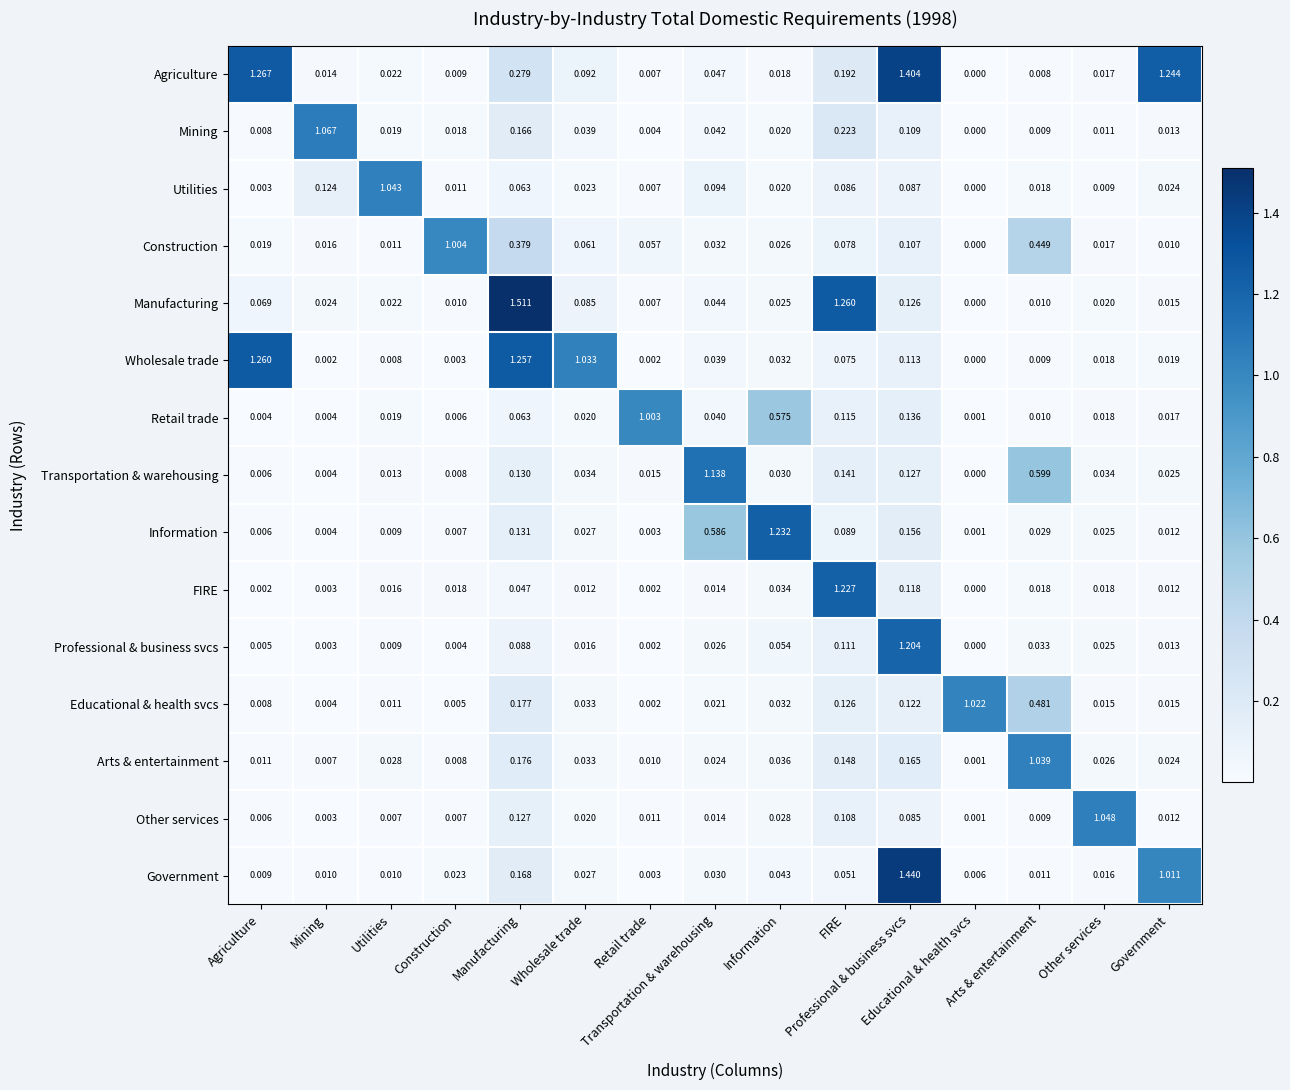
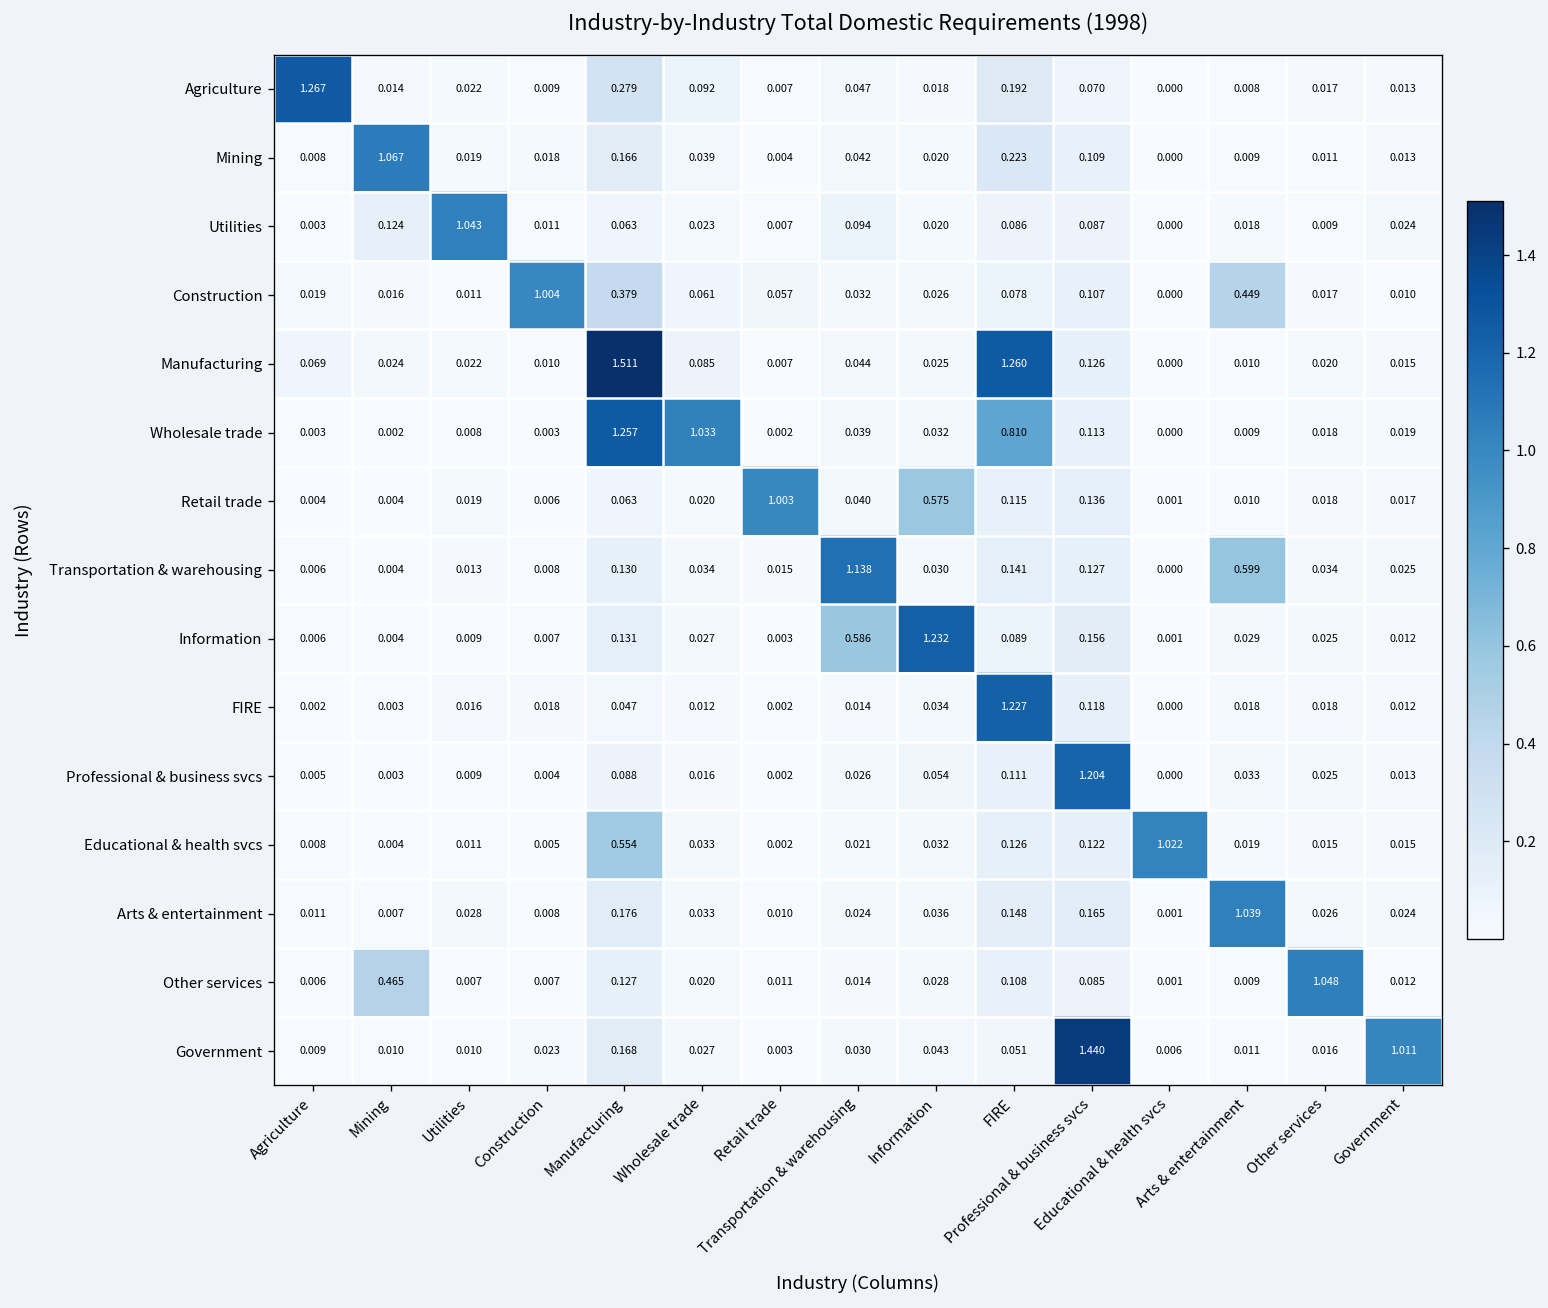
  {
    "Agriculture": {
      "Agriculture": 1.267,
      "Mining": 0.014,
      "Utilities": 0.022,
      "Construction": 0.009,
      "Manufacturing": 0.279,
      "Wholesale trade": 0.092,
      "Retail trade": 0.007,
      "Transportation & warehousing": 0.047,
      "Information": 0.018,
      "FIRE": 0.192,
-     "Professional & business svcs": 1.404,
+     "Professional & business svcs": 0.070,
      "Educational & health svcs": 0.000,
      "Arts & entertainment": 0.008,
      "Other services": 0.017,
-     "Government": 1.244
+     "Government": 0.013
    },
    "Wholesale trade": {
-     "Agriculture": 1.260,
+     "Agriculture": 0.003,
      "Mining": 0.002,
      "Utilities": 0.008,
      "Construction": 0.003,
      "Manufacturing": 1.257,
      "Wholesale trade": 1.033,
      "Retail trade": 0.002,
      "Transportation & warehousing": 0.039,
      "Information": 0.032,
-     "FIRE": 0.075,
+     "FIRE": 0.810,
      "Professional & business svcs": 0.113,
      "Educational & health svcs": 0.000,
      "Arts & entertainment": 0.009,
      "Other services": 0.018,
      "Government": 0.019
    },
    "Educational & health svcs": {
      "Agriculture": 0.008,
      "Mining": 0.004,
      "Utilities": 0.011,
      "Construction": 0.005,
-     "Manufacturing": 0.177,
+     "Manufacturing": 0.554,
      "Wholesale trade": 0.033,
      "Retail trade": 0.002,
      "Transportation & warehousing": 0.021,
      "Information": 0.032,
      "FIRE": 0.126,
      "Professional & business svcs": 0.122,
      "Educational & health svcs": 1.022,
-     "Arts & entertainment": 0.481,
+     "Arts & entertainment": 0.019,
      "Other services": 0.015,
      "Government": 0.015
    },
    "Other services": {
      "Agriculture": 0.006,
-     "Mining": 0.003,
+     "Mining": 0.465,
      "Utilities": 0.007,
      "Construction": 0.007,
      "Manufacturing": 0.127,
      "Wholesale trade": 0.020,
      "Retail trade": 0.011,
      "Transportation & warehousing": 0.014,
      "Information": 0.028,
      "FIRE": 0.108,
      "Professional & business svcs": 0.085,
      "Educational & health svcs": 0.001,
      "Arts & entertainment": 0.009,
      "Other services": 1.048,
      "Government": 0.012
    }
  }
